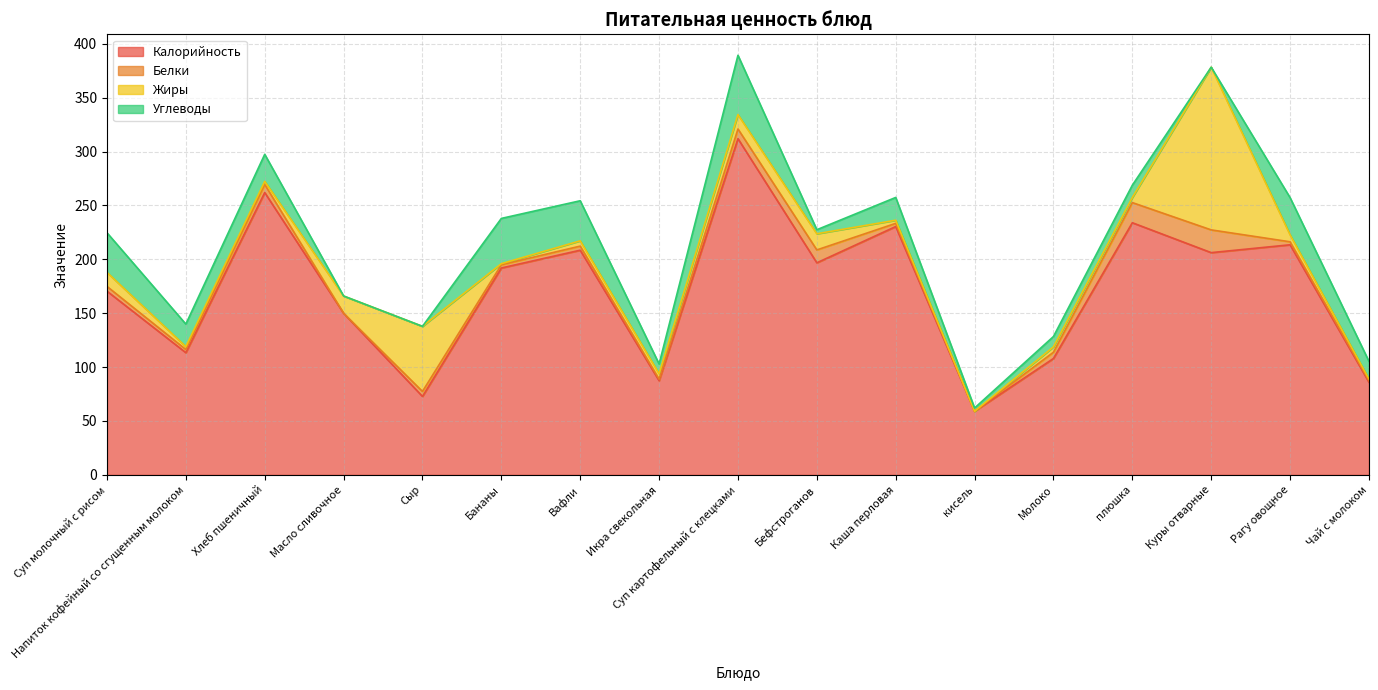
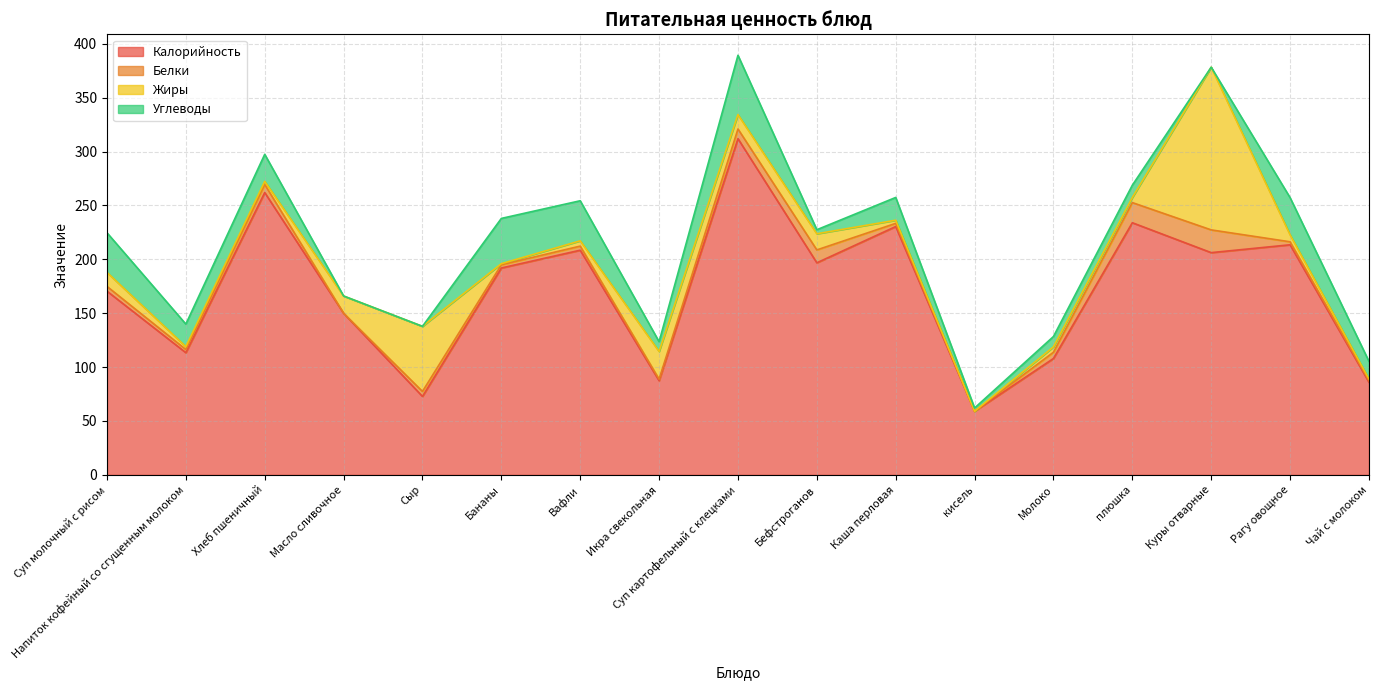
  {
    "Жиры": {
      "Суп молочный с рисом": 13,
      "Напиток кофейный со сгущенным молоком": 3,
      "Хлеб пшеничный": 3,
      "Вафли": 5,
-     "Икра свекольная": 5,
+     "Икра свекольная": 26,
      "Суп картофельный с клецками": 13,
      "Бефстроганов": 15,
      "Каша перловая": 3,
      "Молоко": 5,
      "плюшка": 5,
      "Рагу овощное": 6
    },
    "Углеводы": {
      "Суп молочный с рисом": 37,
      "Напиток кофейный со сгущенным молоком": 21,
      "Хлеб пшеничный": 25,
      "Бананы": 42,
      "Вафли": 37,
      "Икра свекольная": 9,
      "Суп картофельный с клецками": 55,
      "Бефстроганов": 4,
      "Каша перловая": 21,
      "кисель": 3,
      "Молоко": 10,
      "плюшка": 11,
      "Рагу овощное": 35,
      "Чай с молоком": 16
    }
  }
